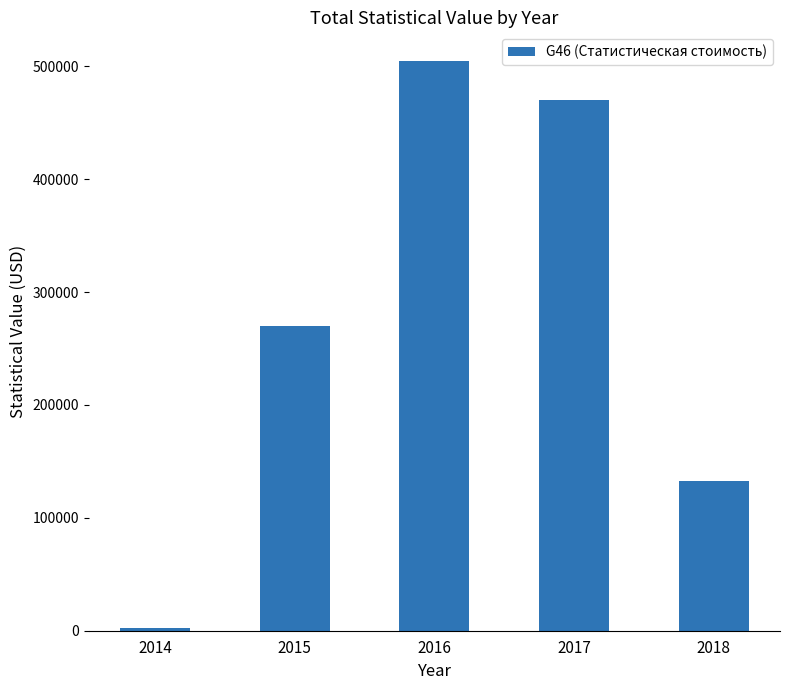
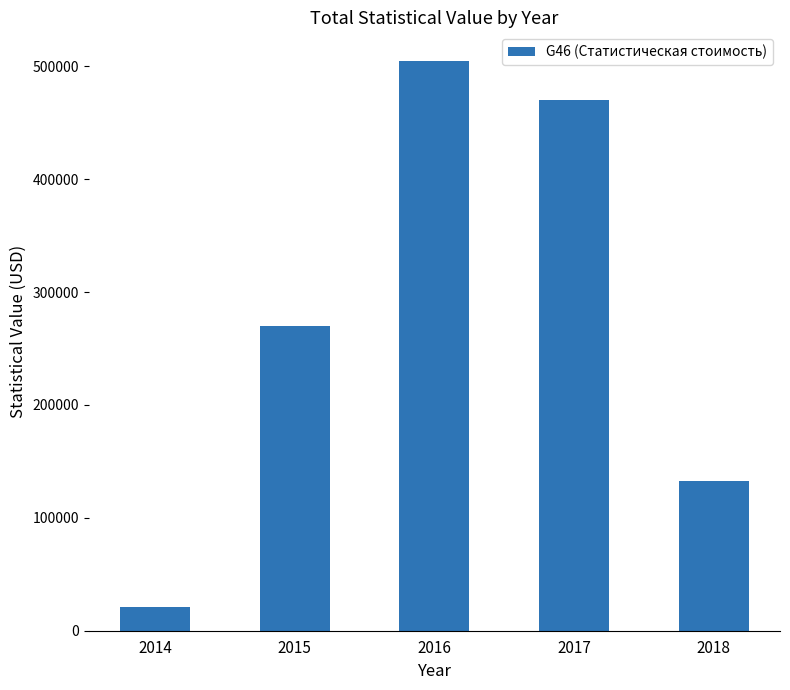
  {
-   "2014": 3000,
+   "2014": 21000,
    "2015": 270000,
    "2016": 505000,
    "2017": 470000,
    "2018": 133000
  }
